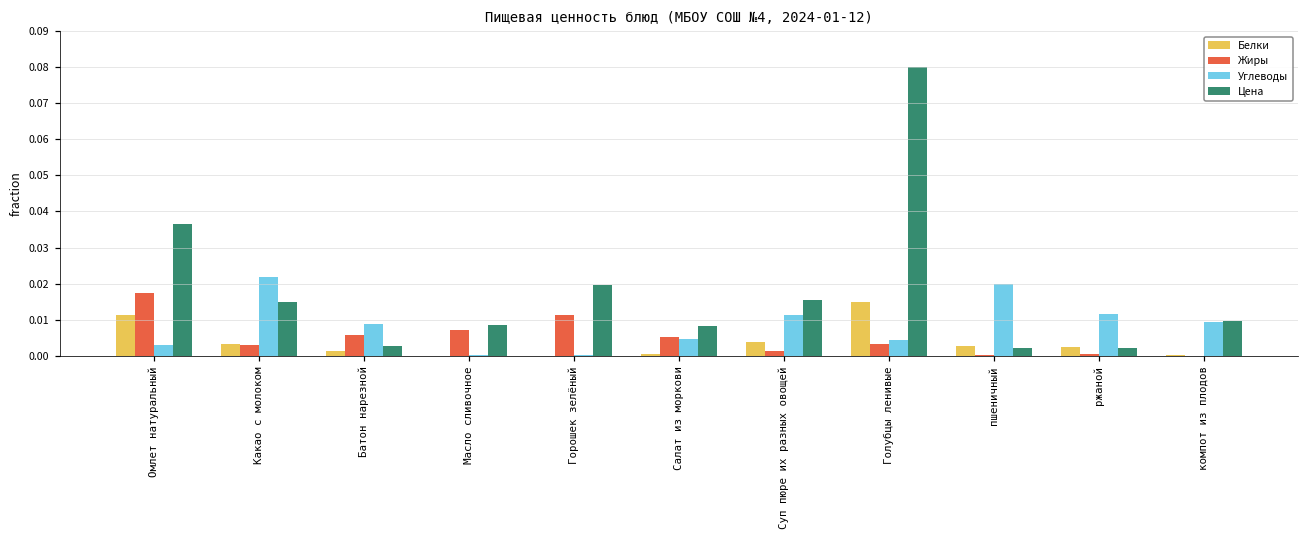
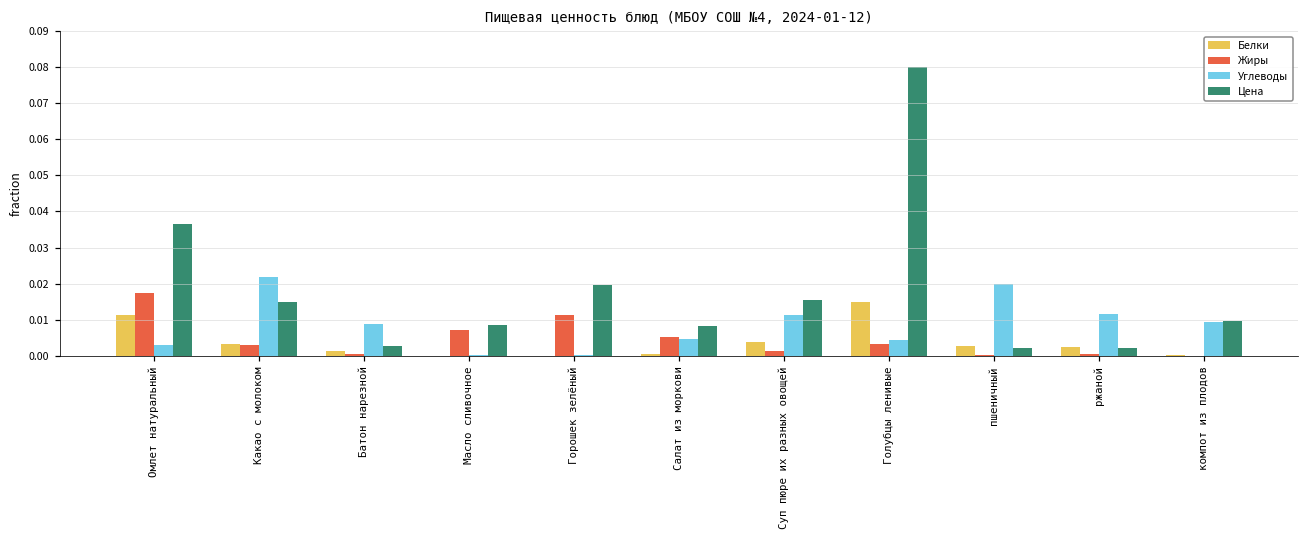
  {
    "Белки": {
      "Омлет натуральный": 0.011,
      "Какао с молоком": 0.003,
      "Батон нарезной": 0.001,
      "Суп пюре их разных овощей": 0.004,
      "Голубцы ленивые": 0.015,
      "пшеничный": 0.003,
      "ржаной": 0.002
    },
    "Жиры": {
      "Омлет натуральный": 0.017,
      "Какао с молоком": 0.003,
-     "Батон нарезной": 0.006,
+     "Батон нарезной": 0.001,
      "Масло сливочное": 0.007,
      "Горошек зелёный": 0.011,
      "Салат из моркови": 0.005,
      "Суп пюре их разных овощей": 0.001,
      "Голубцы ленивые": 0.003,
      "компот из плодов": 0.000
    },
    "Углеводы": {
      "Омлет натуральный": 0.003,
      "Какао с молоком": 0.022,
      "Батон нарезной": 0.009,
      "Салат из моркови": 0.005,
      "Суп пюре их разных овощей": 0.011,
      "Голубцы ленивые": 0.004,
      "пшеничный": 0.020,
      "ржаной": 0.012,
      "компот из плодов": 0.009
    },
    "Цена": {
      "Омлет натуральный": 0.036,
      "Какао с молоком": 0.015,
      "Батон нарезной": 0.003,
      "Масло сливочное": 0.009,
      "Горошек зелёный": 0.020,
      "Салат из моркови": 0.008,
      "Суп пюре их разных овощей": 0.016,
      "Голубцы ленивые": 0.080,
      "пшеничный": 0.002,
      "ржаной": 0.002,
      "компот из плодов": 0.010
    }
  }
